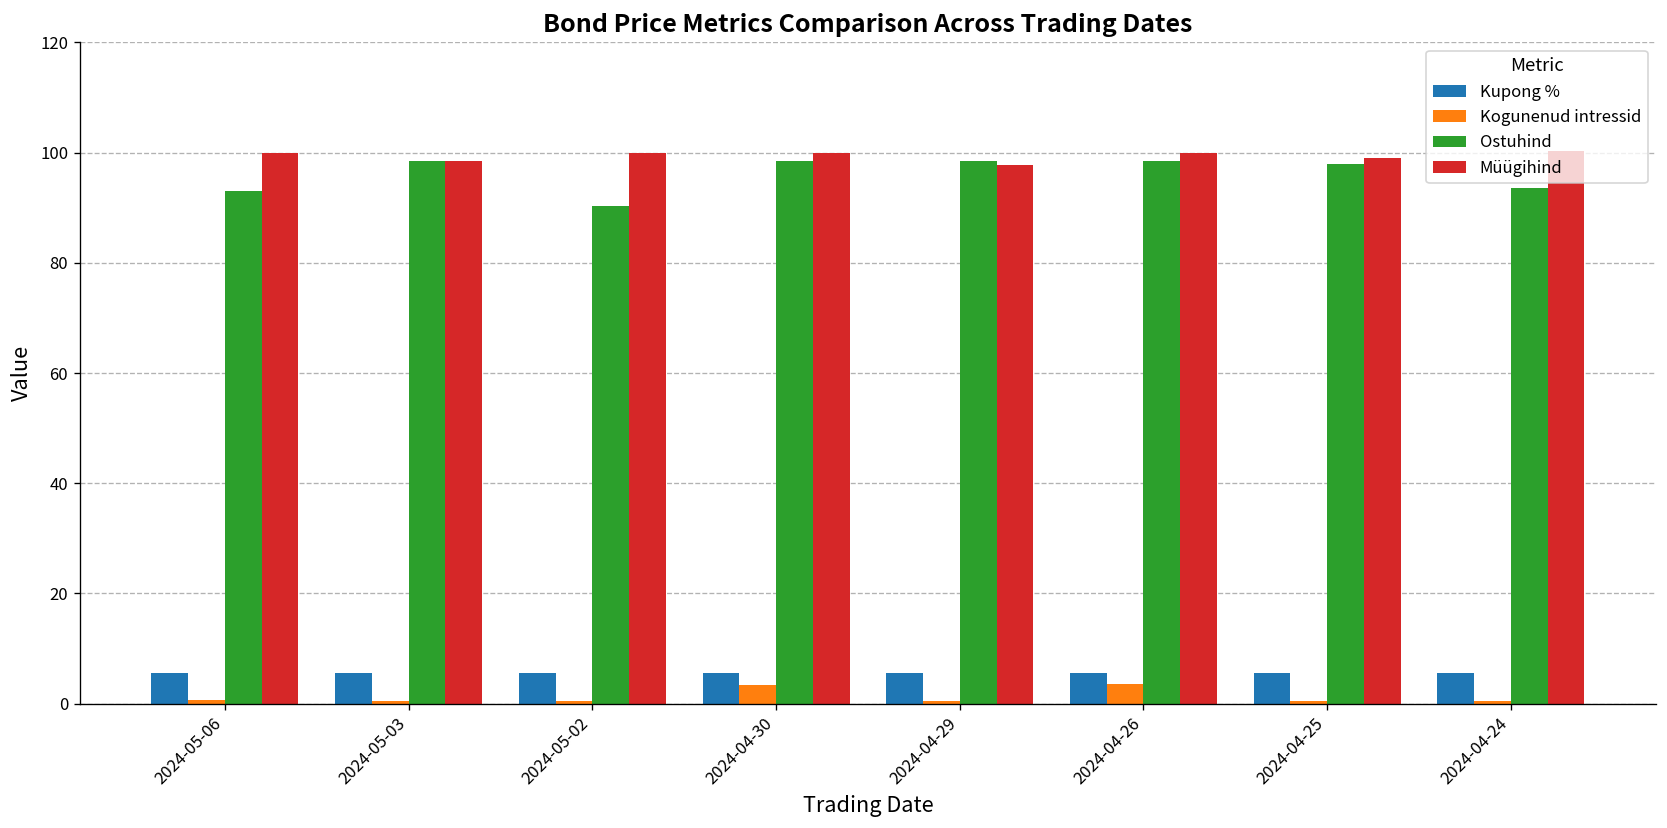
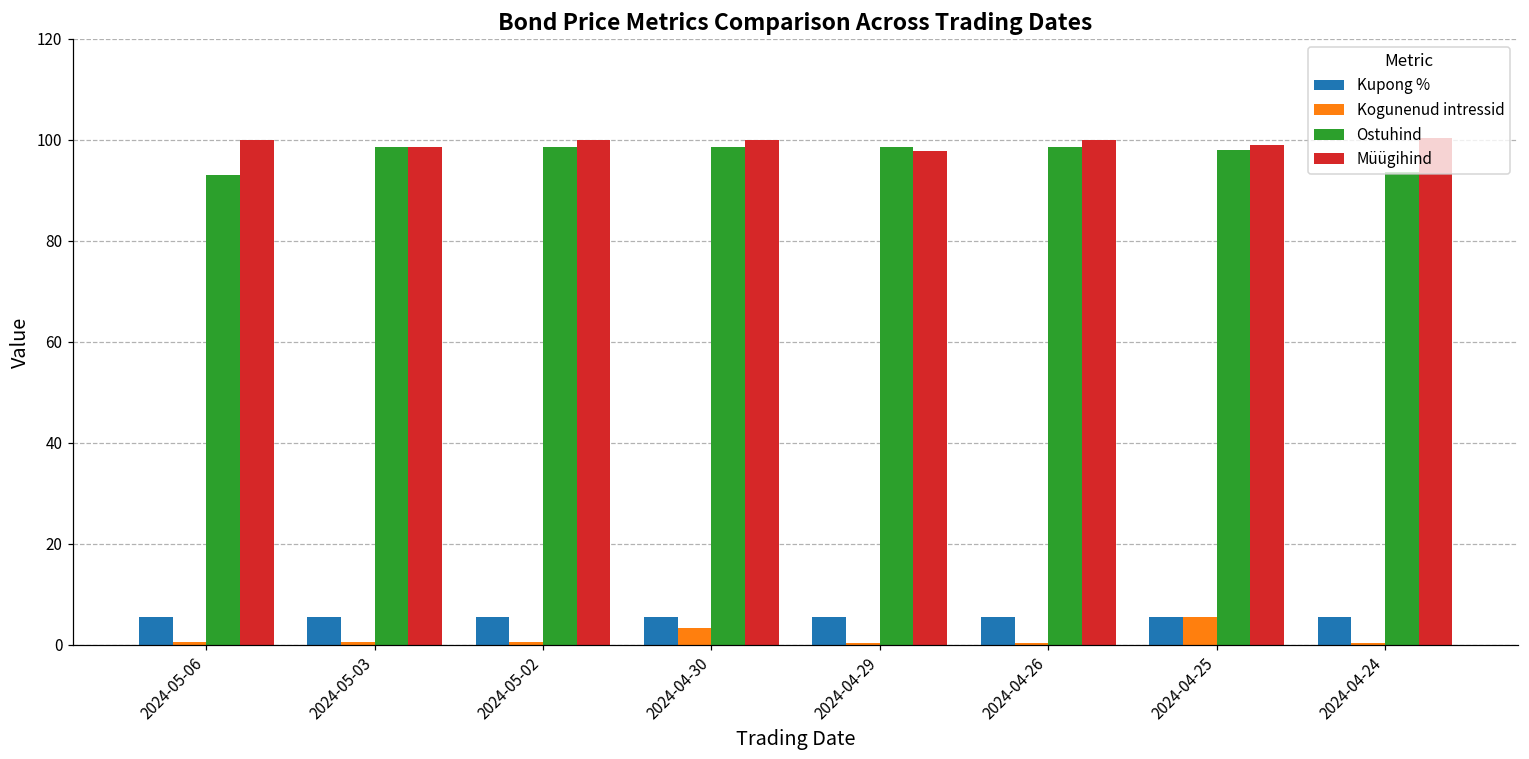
  {
    "Kupong %": {
      "2024-05-06": 6,
      "2024-05-03": 6,
      "2024-05-02": 6,
      "2024-04-30": 6,
      "2024-04-29": 6,
      "2024-04-26": 6,
      "2024-04-25": 6,
      "2024-04-24": 6
    },
    "Kogunenud intressid": {
      "2024-05-06": 1,
      "2024-05-03": 1,
      "2024-05-02": 1,
      "2024-04-30": 3,
-     "2024-04-26": 3,
-     "2024-04-25": 0
+     "2024-04-26": 0,
+     "2024-04-25": 6
    },
    "Ostuhind": {
      "2024-05-06": 93,
      "2024-05-03": 99,
-     "2024-05-02": 90,
+     "2024-05-02": 99,
      "2024-04-30": 99,
      "2024-04-29": 99,
      "2024-04-26": 99,
      "2024-04-25": 98,
      "2024-04-24": 94
    },
    "Müügihind": {
      "2024-05-06": 100,
      "2024-05-03": 99,
      "2024-05-02": 100,
      "2024-04-30": 100,
      "2024-04-29": 98,
      "2024-04-26": 100,
      "2024-04-25": 99
    }
  }
